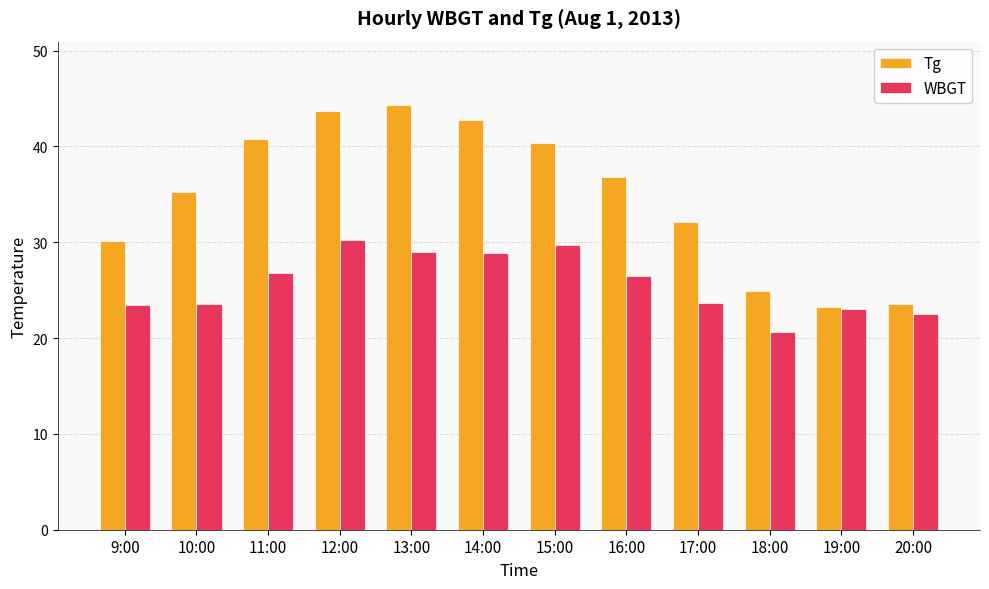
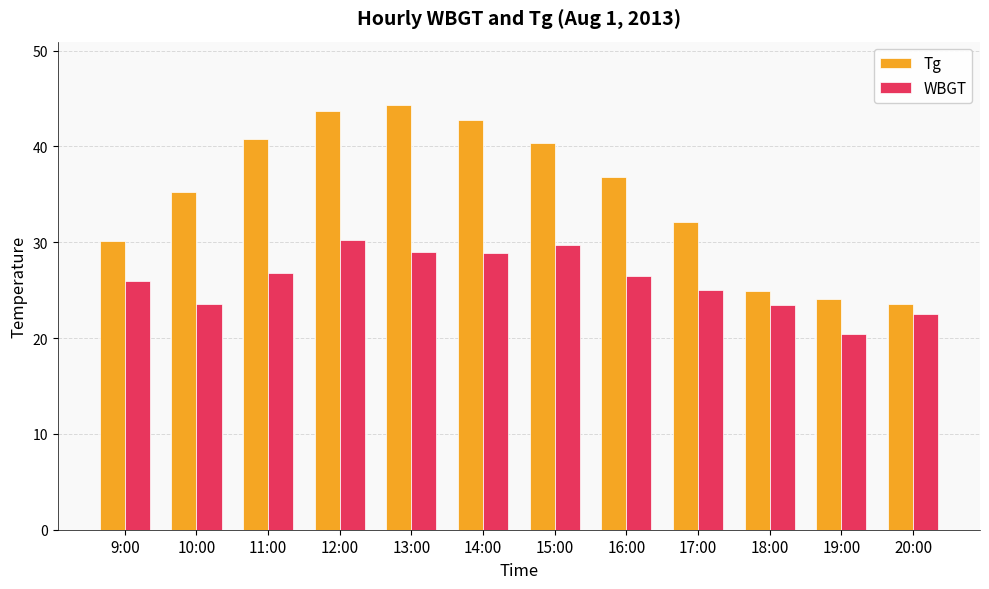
  {
    "Tg": {
      "9:00": 30,
      "10:00": 35,
      "11:00": 41,
      "12:00": 44,
      "13:00": 44,
      "14:00": 43,
      "15:00": 40,
      "16:00": 37,
      "17:00": 32,
      "18:00": 25,
-     "19:00": 23,
+     "19:00": 24,
      "20:00": 24
    },
    "WBGT": {
-     "9:00": 24,
+     "9:00": 26,
      "10:00": 24,
      "11:00": 27,
      "12:00": 30,
      "13:00": 29,
      "14:00": 29,
      "15:00": 30,
      "16:00": 27,
-     "17:00": 24,
-     "18:00": 21,
-     "19:00": 23,
+     "17:00": 25,
+     "18:00": 24,
+     "19:00": 20,
      "20:00": 23
    }
  }
